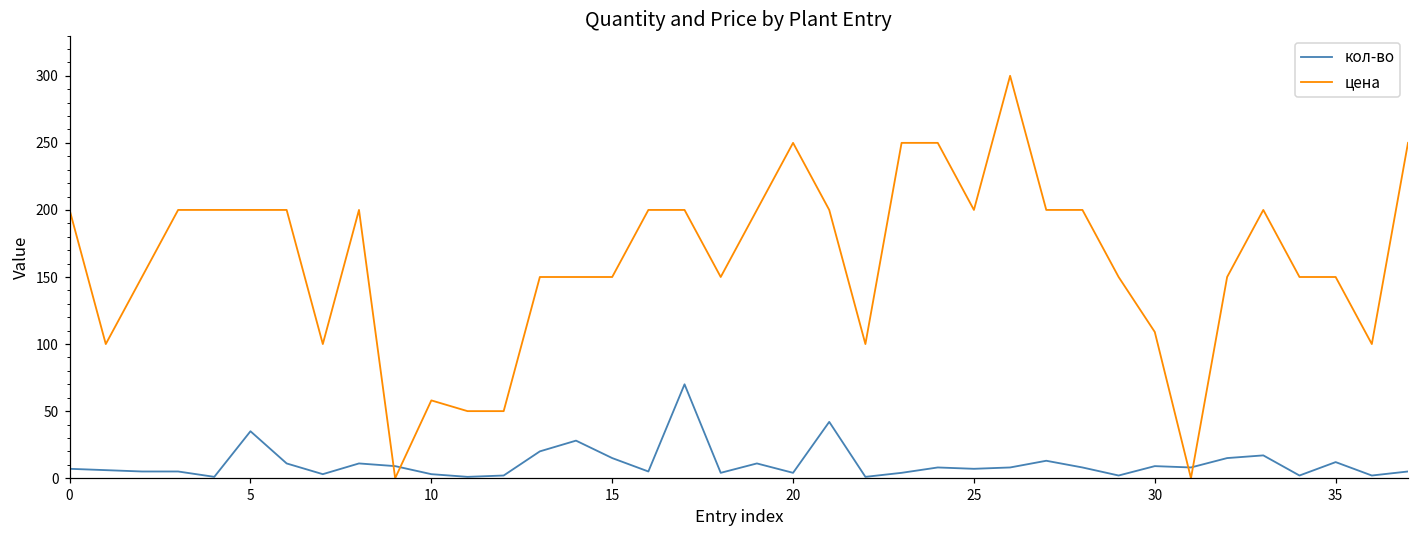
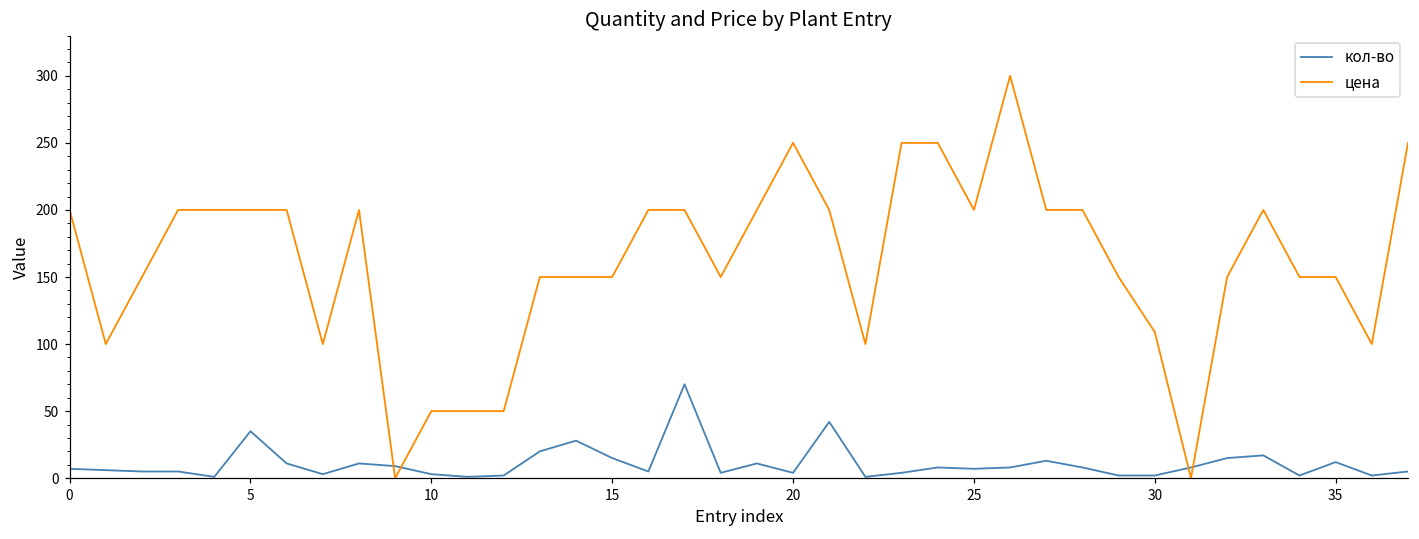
  {
    "кол-во": {
      "0": 7,
      "5": 35,
      "10": 3,
      "15": 15,
      "20": 4,
      "25": 7,
-     "30": 9,
+     "30": 2,
      "35": 12
    },
    "цена": {
      "0": 200,
      "5": 200,
-     "10": 58,
+     "10": 50,
      "15": 150,
      "20": 250,
      "25": 200,
      "30": 109,
      "35": 150
    }
  }
